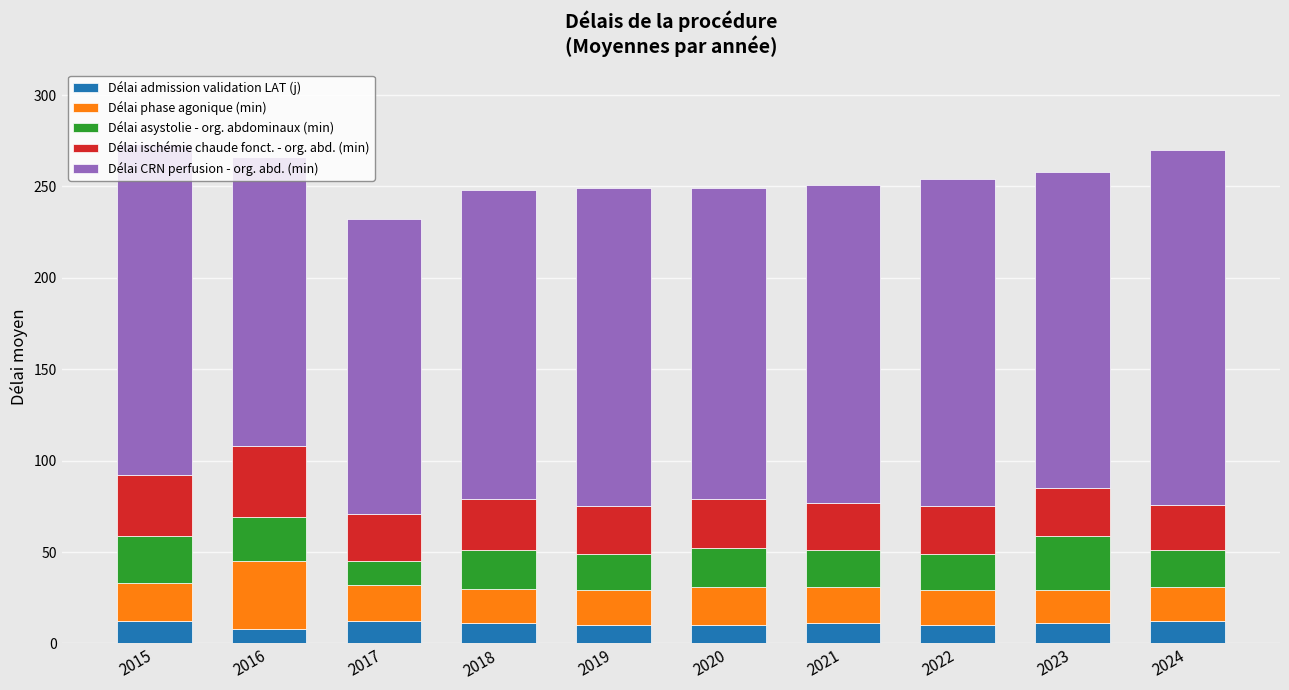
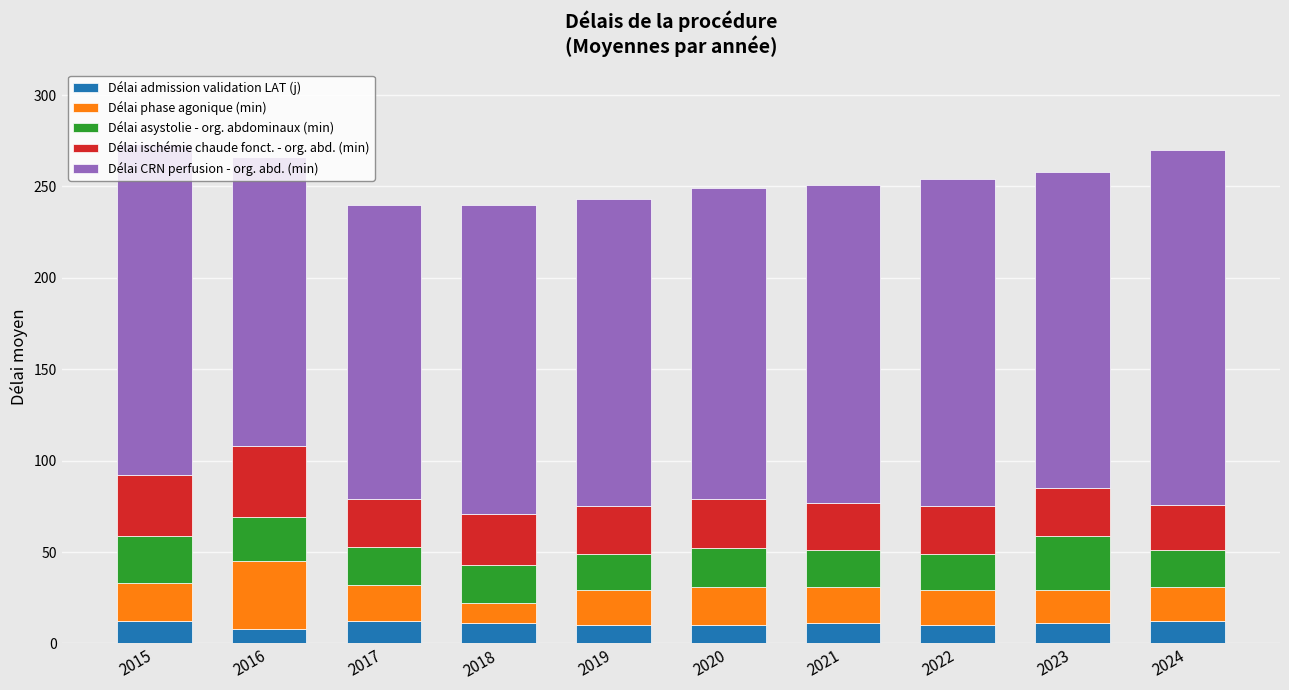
  {
    "Délai admission validation LAT (j)": {
      "2015": 12,
      "2016": 8,
      "2017": 12,
      "2018": 11,
      "2019": 10,
      "2020": 10,
      "2021": 11,
      "2022": 10,
      "2023": 11,
      "2024": 12
    },
    "Délai phase agonique (min)": {
      "2015": 21,
      "2016": 37,
      "2017": 20,
-     "2018": 19,
+     "2018": 11,
      "2019": 19,
      "2020": 21,
      "2021": 20,
      "2022": 19,
      "2023": 18,
      "2024": 19
    },
    "Délai asystolie - org. abdominaux (min)": {
      "2015": 26,
      "2016": 24,
-     "2017": 13,
+     "2017": 21,
      "2018": 21,
      "2019": 20,
      "2020": 21,
      "2021": 20,
      "2022": 20,
      "2023": 30,
      "2024": 20
    },
    "Délai ischémie chaude fonct. - org. abd. (min)": {
      "2015": 33,
      "2016": 39,
      "2017": 26,
      "2018": 28,
      "2019": 26,
      "2020": 27,
      "2021": 26,
      "2022": 26,
      "2023": 26,
      "2024": 25
    },
    "Délai CRN perfusion - org. abd. (min)": {
      "2017": 161,
      "2018": 169,
-     "2019": 174,
+     "2019": 168,
      "2020": 170,
      "2021": 174,
      "2022": 179,
      "2023": 173,
      "2024": 194
    }
  }
